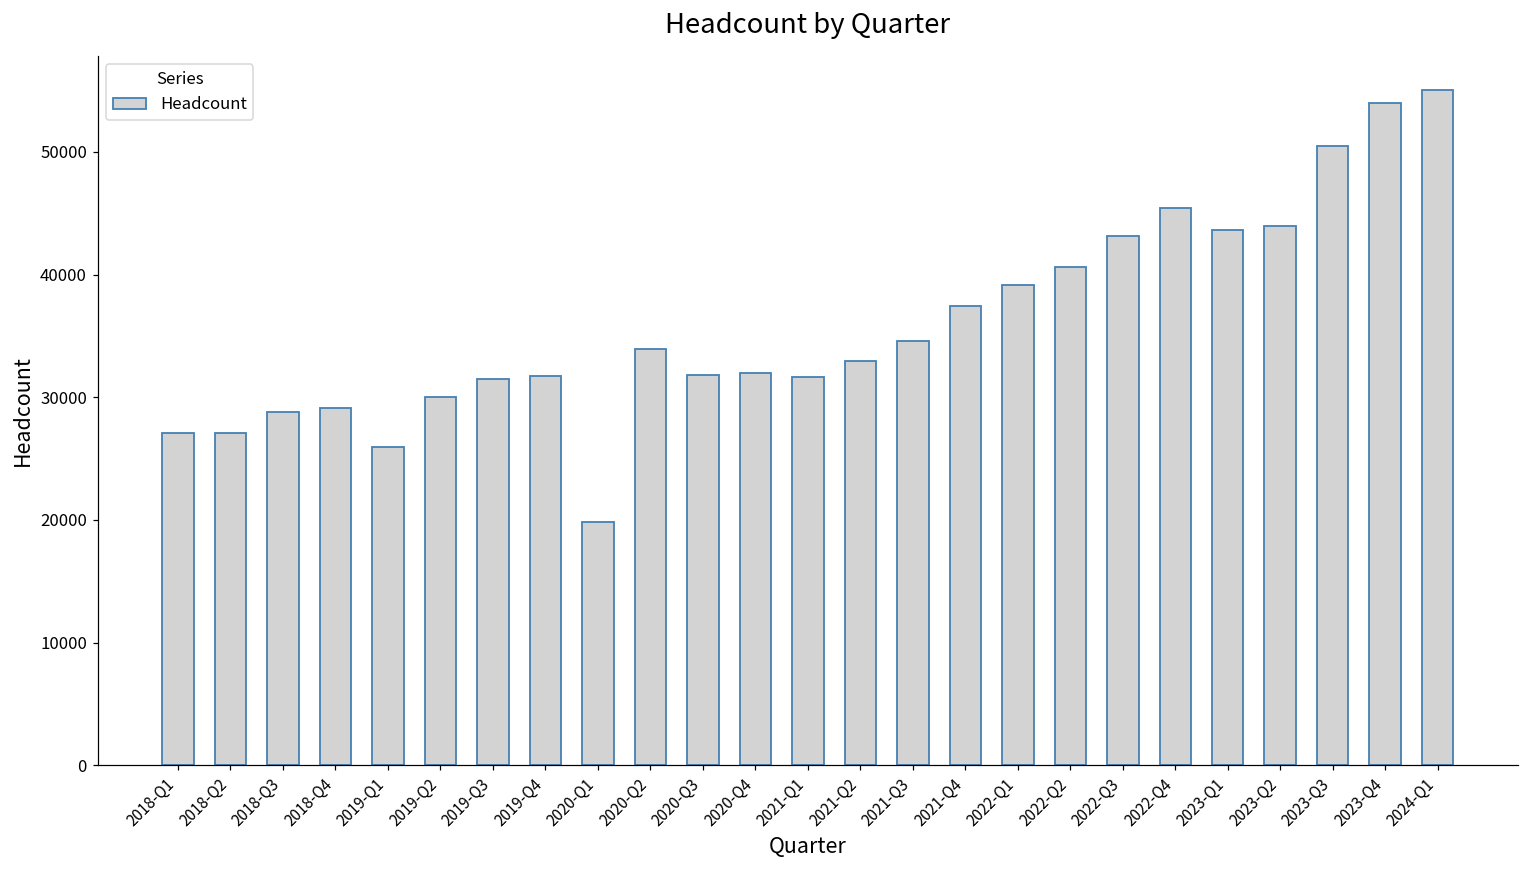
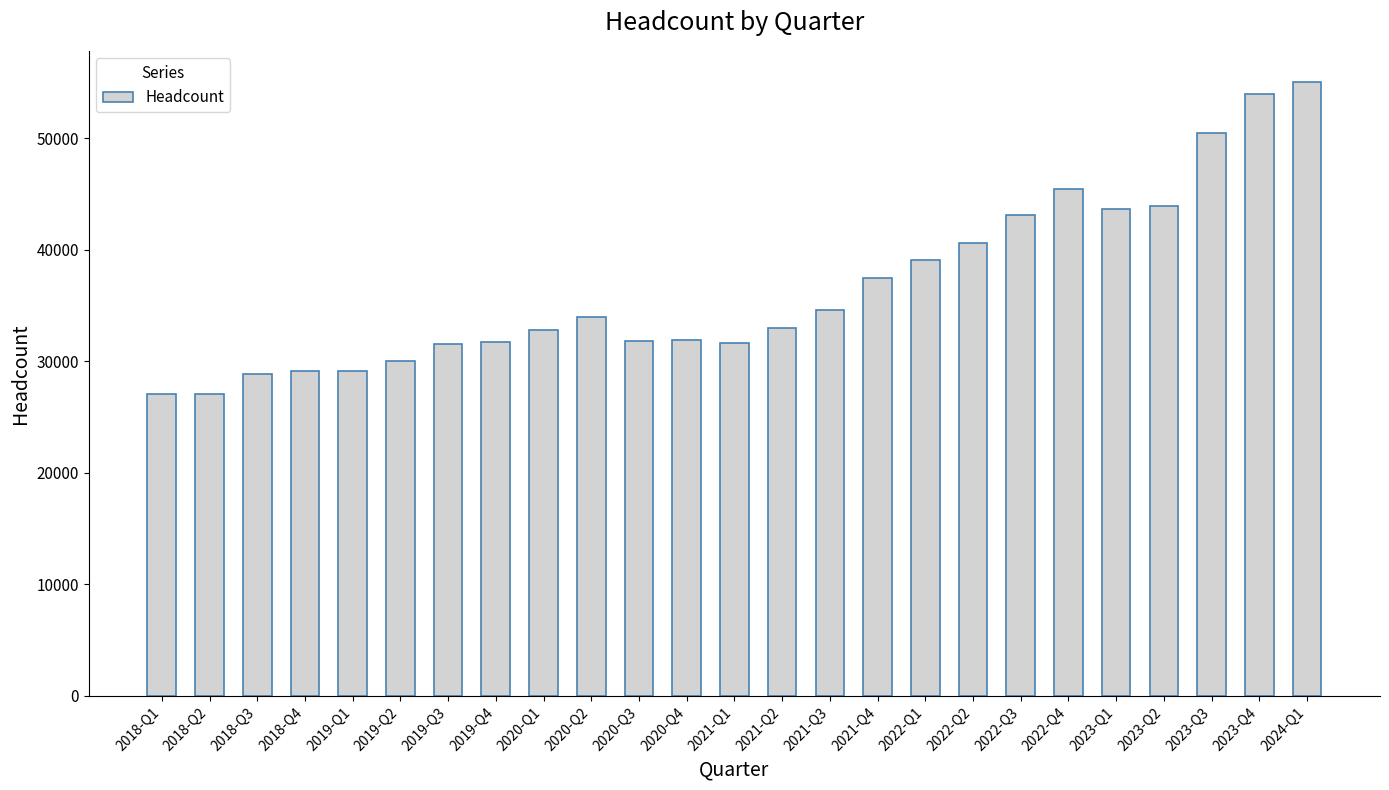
  {
    "2018-Q1": 27100,
    "2018-Q2": 27100,
    "2018-Q3": 28800,
    "2018-Q4": 29200,
-   "2019-Q1": 26000,
+   "2019-Q1": 29100,
    "2019-Q2": 30000,
    "2019-Q3": 31500,
    "2019-Q4": 31700,
-   "2020-Q1": 19800,
+   "2020-Q1": 32800,
    "2020-Q2": 33900,
    "2020-Q3": 31800,
    "2020-Q4": 31900,
    "2021-Q1": 31600,
    "2021-Q2": 33000,
    "2021-Q3": 34500,
    "2021-Q4": 37400,
    "2022-Q1": 39100,
    "2022-Q2": 40600,
    "2022-Q3": 43100,
    "2022-Q4": 45400,
    "2023-Q1": 43600,
    "2023-Q2": 43900,
    "2023-Q3": 50500,
    "2023-Q4": 54000,
    "2024-Q1": 55100
  }
